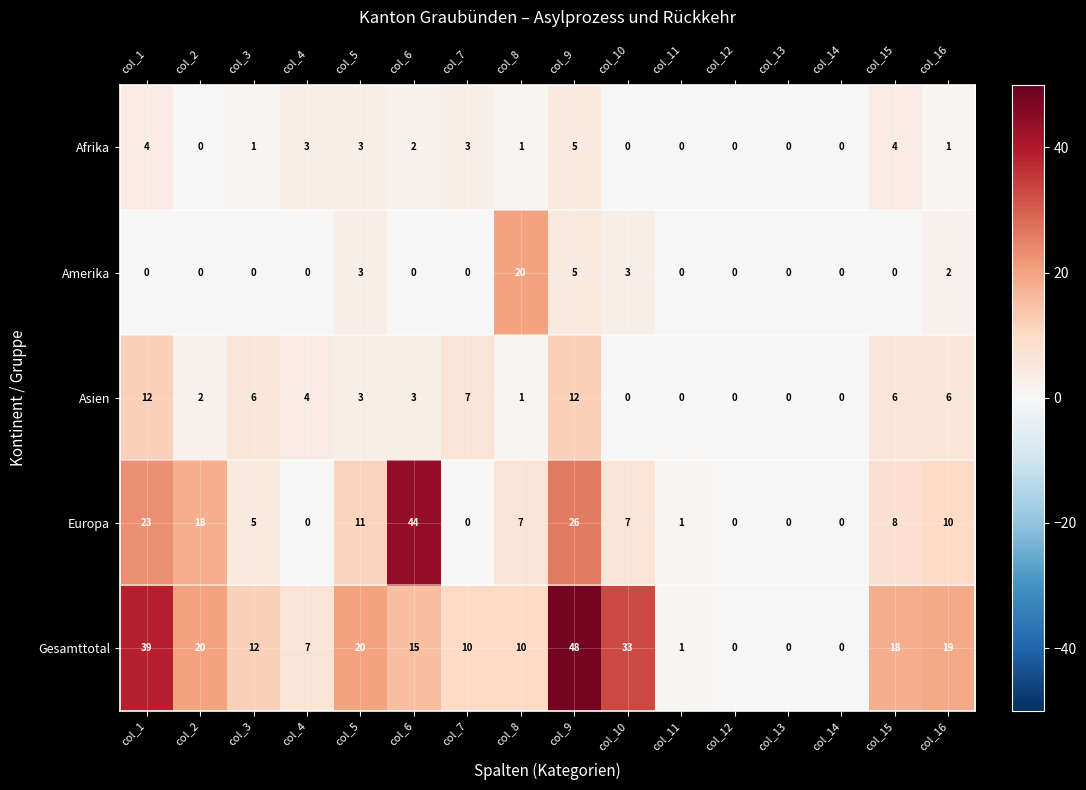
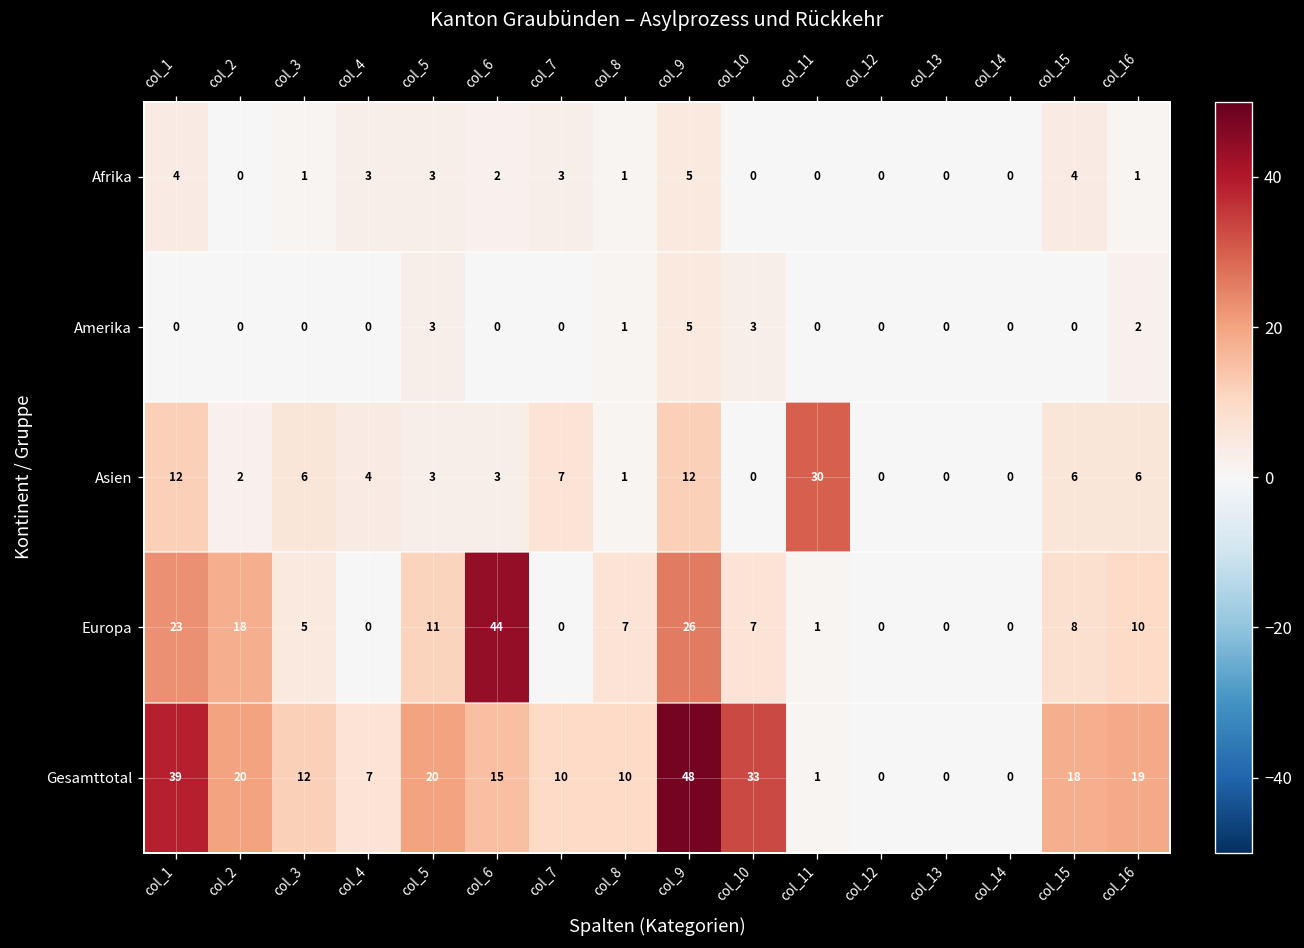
  {
    "Afrika": {
      "col_1": 4,
      "col_2": 0,
      "col_3": 1,
      "col_4": 3,
      "col_5": 3,
      "col_6": 2,
      "col_7": 3,
      "col_8": 1,
      "col_9": 5,
      "col_10": 0,
      "col_11": 0,
      "col_12": 0,
      "col_13": 0,
      "col_14": 0,
      "col_15": 4,
      "col_16": 1
    },
    "Amerika": {
      "col_1": 0,
      "col_2": 0,
      "col_3": 0,
      "col_4": 0,
      "col_5": 3,
      "col_6": 0,
      "col_7": 0,
-     "col_8": 20,
+     "col_8": 1,
      "col_9": 5,
      "col_10": 3,
      "col_11": 0,
      "col_12": 0,
      "col_13": 0,
      "col_14": 0,
      "col_15": 0,
      "col_16": 2
    },
    "Asien": {
      "col_1": 12,
      "col_2": 2,
      "col_3": 6,
      "col_4": 4,
      "col_5": 3,
      "col_6": 3,
      "col_7": 7,
      "col_8": 1,
      "col_9": 12,
      "col_10": 0,
-     "col_11": 0,
+     "col_11": 30,
      "col_12": 0,
      "col_13": 0,
      "col_14": 0,
      "col_15": 6,
      "col_16": 6
    },
    "Europa": {
      "col_1": 23,
      "col_2": 18,
      "col_3": 5,
      "col_4": 0,
      "col_5": 11,
      "col_6": 44,
      "col_7": 0,
      "col_8": 7,
      "col_9": 26,
      "col_10": 7,
      "col_11": 1,
      "col_12": 0,
      "col_13": 0,
      "col_14": 0,
      "col_15": 8,
      "col_16": 10
    },
    "Gesamttotal": {
      "col_1": 39,
      "col_2": 20,
      "col_3": 12,
      "col_4": 7,
      "col_5": 20,
      "col_6": 15,
      "col_7": 10,
      "col_8": 10,
      "col_9": 48,
      "col_10": 33,
      "col_11": 1,
      "col_12": 0,
      "col_13": 0,
      "col_14": 0,
      "col_15": 18,
      "col_16": 19
    }
  }
